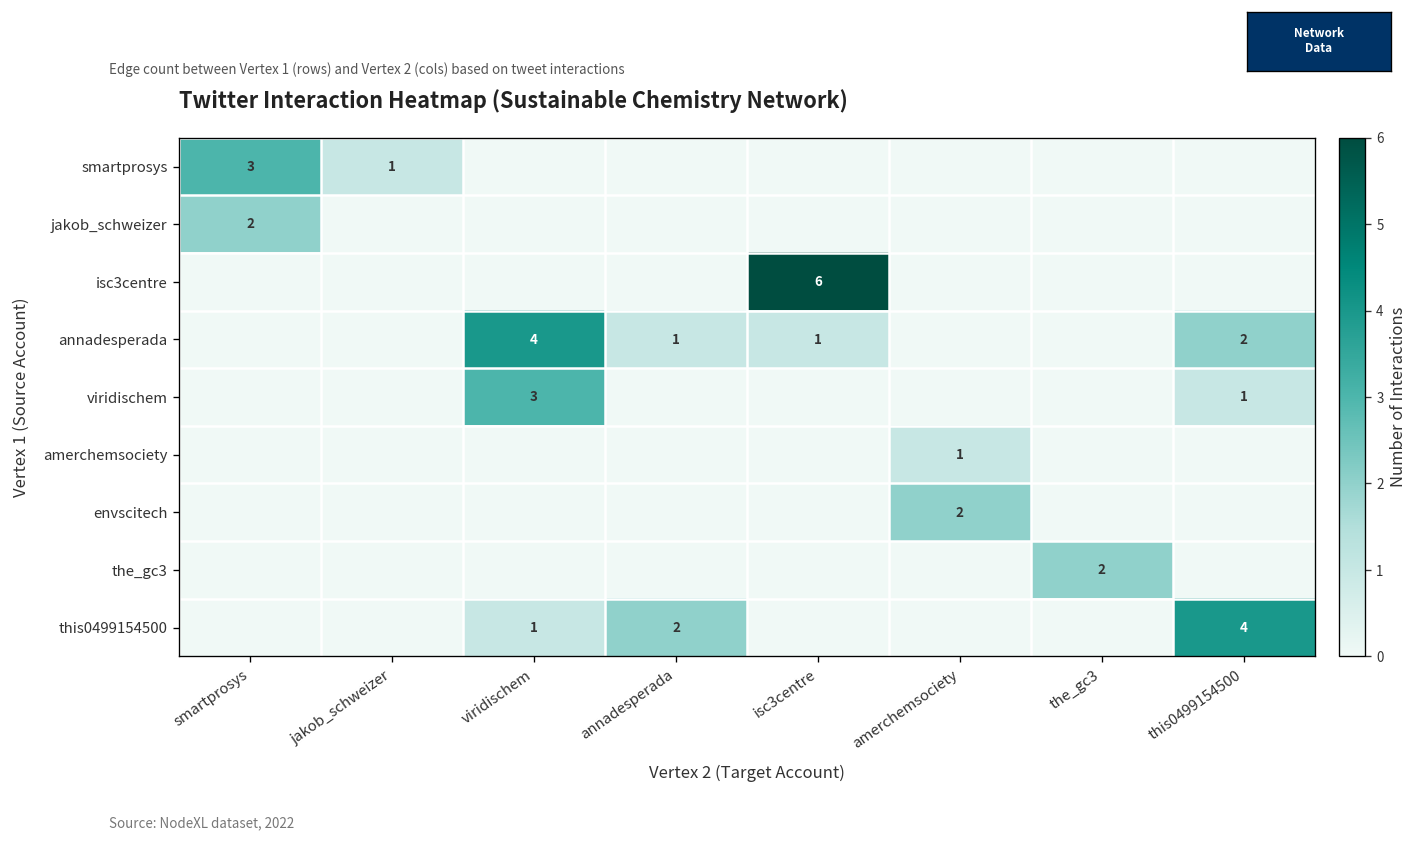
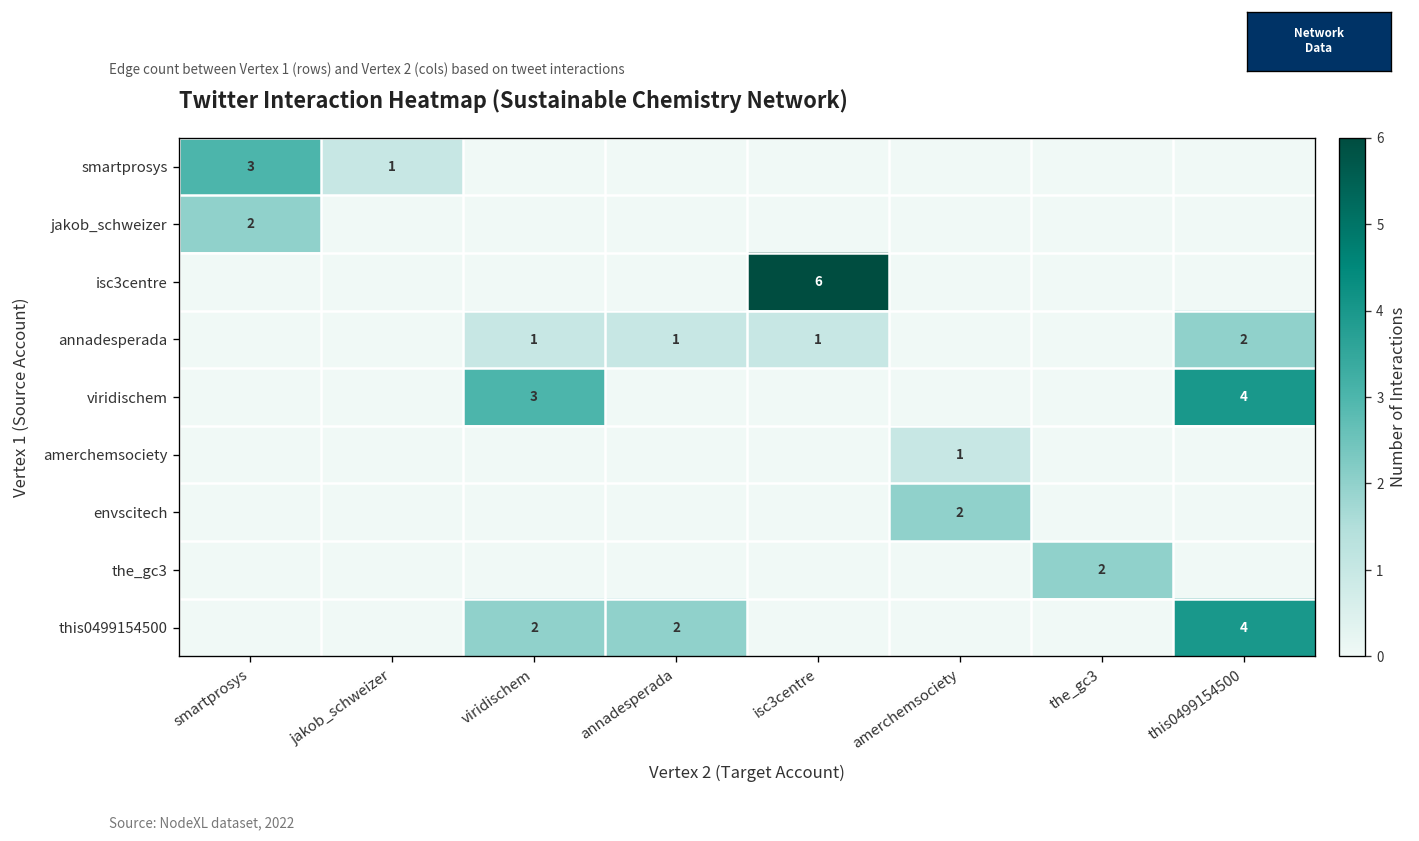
  {
    "smartprosys": {
      "smartprosys": 3,
      "jakob_schweizer": 1
    },
    "jakob_schweizer": {
      "smartprosys": 2
    },
    "isc3centre": {
      "isc3centre": 6
    },
    "annadesperada": {
-     "viridischem": 4,
+     "viridischem": 1,
      "annadesperada": 1,
      "isc3centre": 1,
      "this0499154500": 2
    },
    "viridischem": {
      "viridischem": 3,
-     "this0499154500": 1
+     "this0499154500": 4
    },
    "amerchemsociety": {
      "amerchemsociety": 1
    },
    "envscitech": {
      "amerchemsociety": 2
    },
    "the_gc3": {
      "the_gc3": 2
    },
    "this0499154500": {
-     "viridischem": 1,
+     "viridischem": 2,
      "annadesperada": 2,
      "this0499154500": 4
    }
  }
